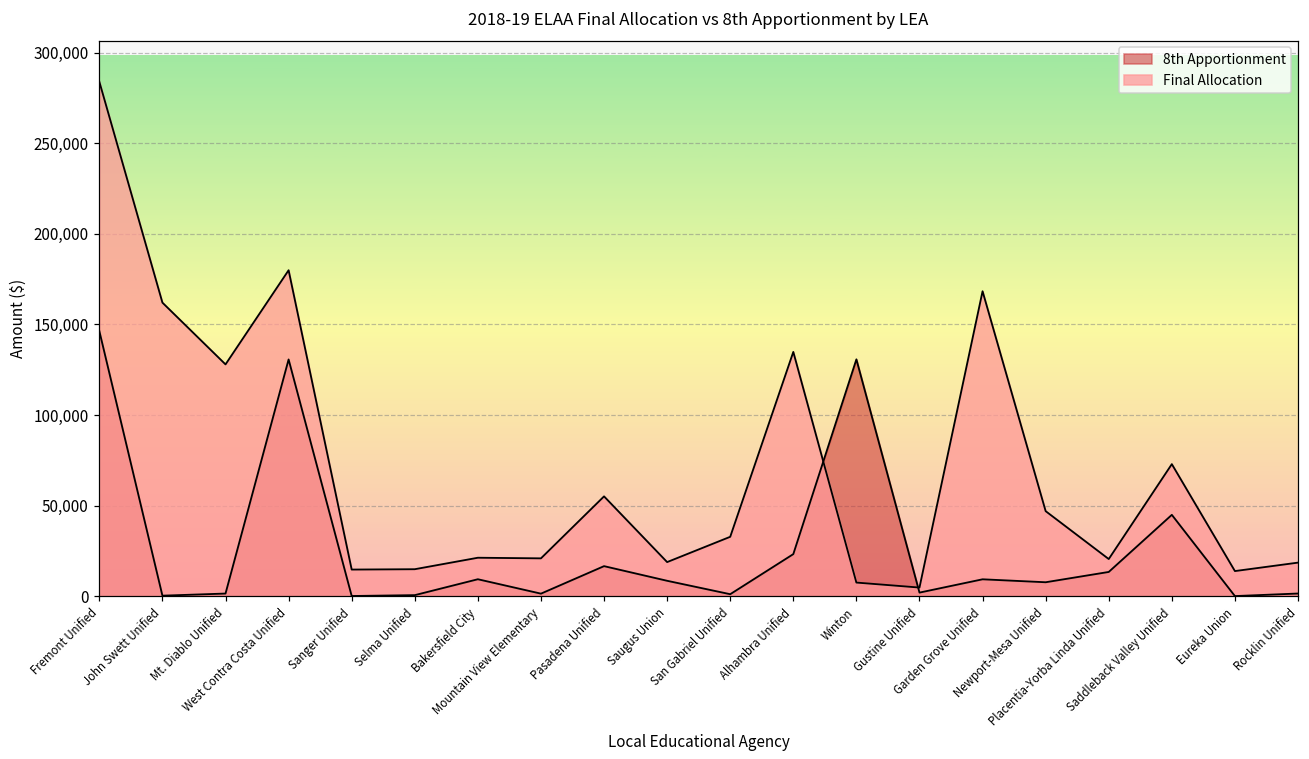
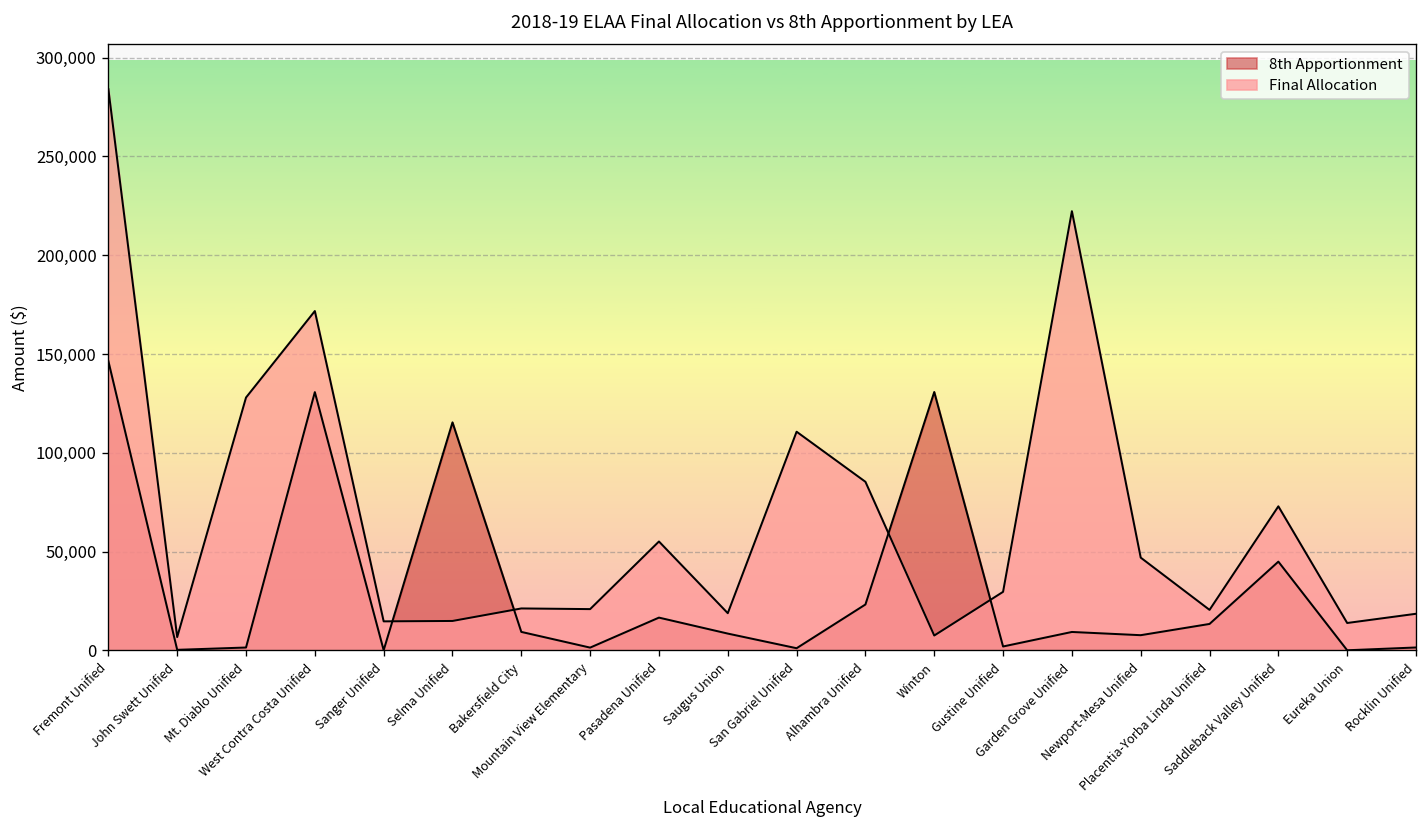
  {
    "8th Apportionment": {
      "Fremont Unified": "146,000",
      "John Swett Unified": "0",
      "Mt. Diablo Unified": "1,000",
      "West Contra Costa Unified": "131,000",
      "Sanger Unified": "0",
-     "Selma Unified": "1,000",
+     "Selma Unified": "115,000",
      "Bakersfield City": "9,000",
      "Mountain View Elementary": "1,000",
      "Pasadena Unified": "17,000",
      "Saugus Union": "8,000",
      "San Gabriel Unified": "1,000",
      "Alhambra Unified": "23,000",
      "Winton": "131,000",
      "Gustine Unified": "2,000",
      "Garden Grove Unified": "9,000",
      "Newport-Mesa Unified": "8,000",
      "Placentia-Yorba Linda Unified": "13,000",
      "Saddleback Valley Unified": "45,000",
      "Eureka Union": "0",
      "Rocklin Unified": "1,000"
    },
    "Final Allocation": {
      "Fremont Unified": "284,000",
-     "John Swett Unified": "162,000",
+     "John Swett Unified": "7,000",
      "Mt. Diablo Unified": "128,000",
-     "West Contra Costa Unified": "180,000",
+     "West Contra Costa Unified": "172,000",
      "Sanger Unified": "15,000",
      "Selma Unified": "15,000",
      "Bakersfield City": "21,000",
      "Mountain View Elementary": "21,000",
      "Pasadena Unified": "55,000",
      "Saugus Union": "19,000",
-     "San Gabriel Unified": "33,000",
-     "Alhambra Unified": "135,000",
+     "San Gabriel Unified": "111,000",
+     "Alhambra Unified": "85,000",
      "Winton": "7,000",
-     "Gustine Unified": "5,000",
-     "Garden Grove Unified": "168,000",
+     "Gustine Unified": "30,000",
+     "Garden Grove Unified": "222,000",
      "Newport-Mesa Unified": "47,000",
      "Placentia-Yorba Linda Unified": "20,000",
      "Saddleback Valley Unified": "73,000",
      "Eureka Union": "14,000",
      "Rocklin Unified": "18,000"
    }
  }
